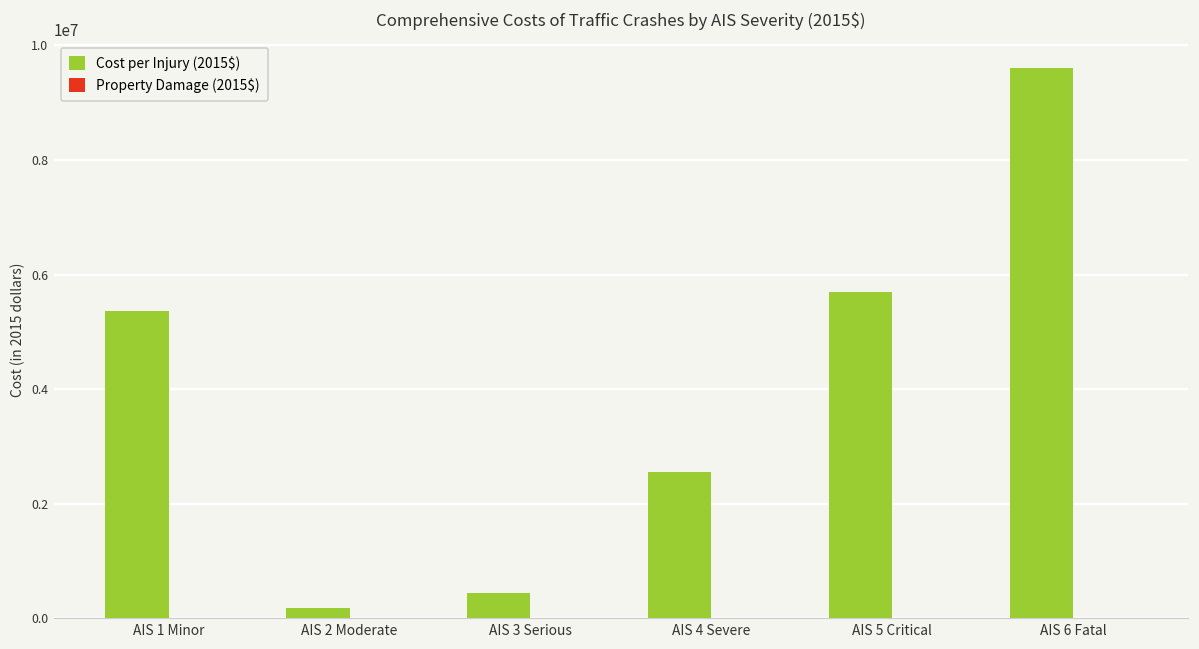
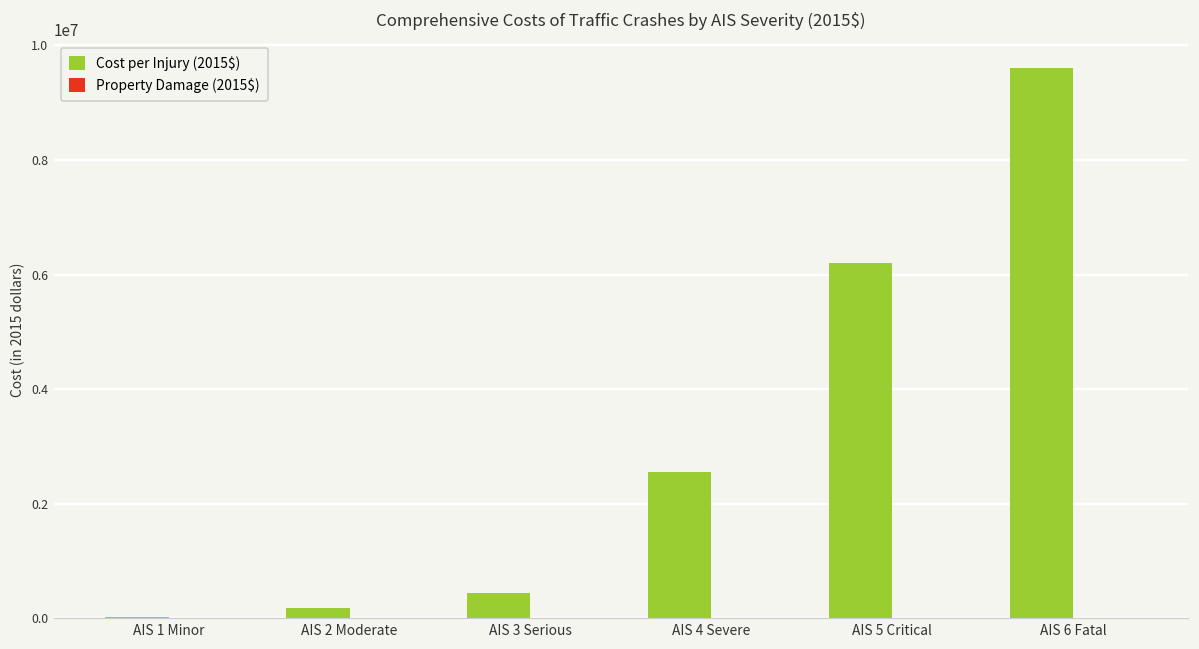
  {
    "Cost per Injury (2015$)": {
-     "AIS 1 Minor": 5400000,
+     "AIS 1 Minor": 0,
      "AIS 2 Moderate": 200000,
      "AIS 3 Serious": 400000,
      "AIS 4 Severe": 2600000,
-     "AIS 5 Critical": 5700000,
+     "AIS 5 Critical": 6200000,
      "AIS 6 Fatal": 9600000
    }
  }
